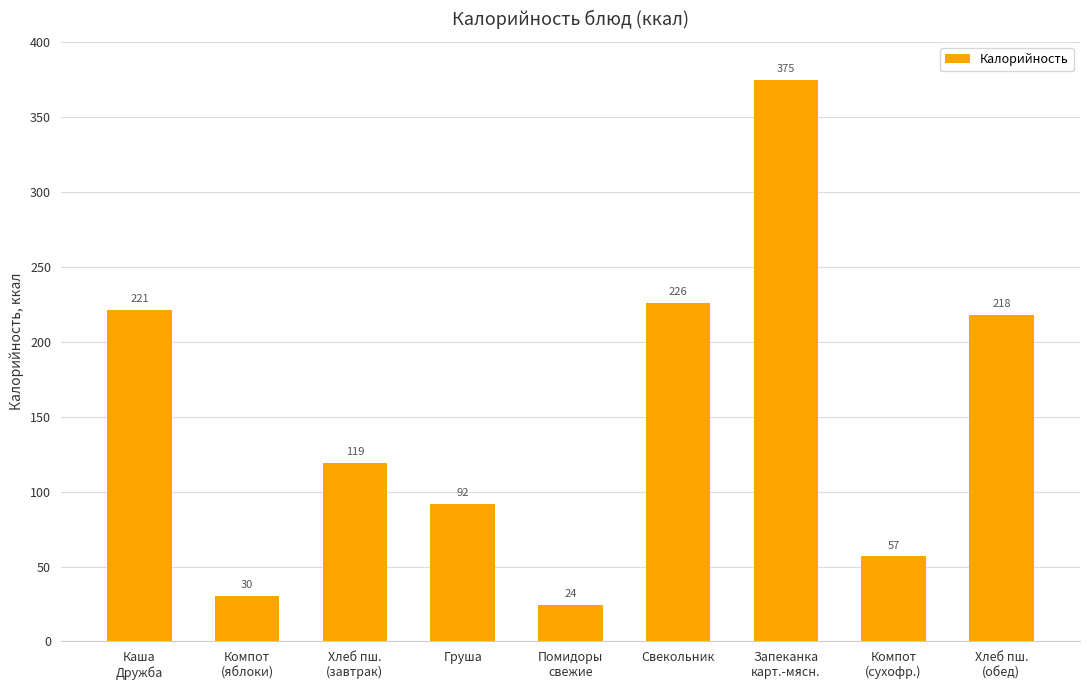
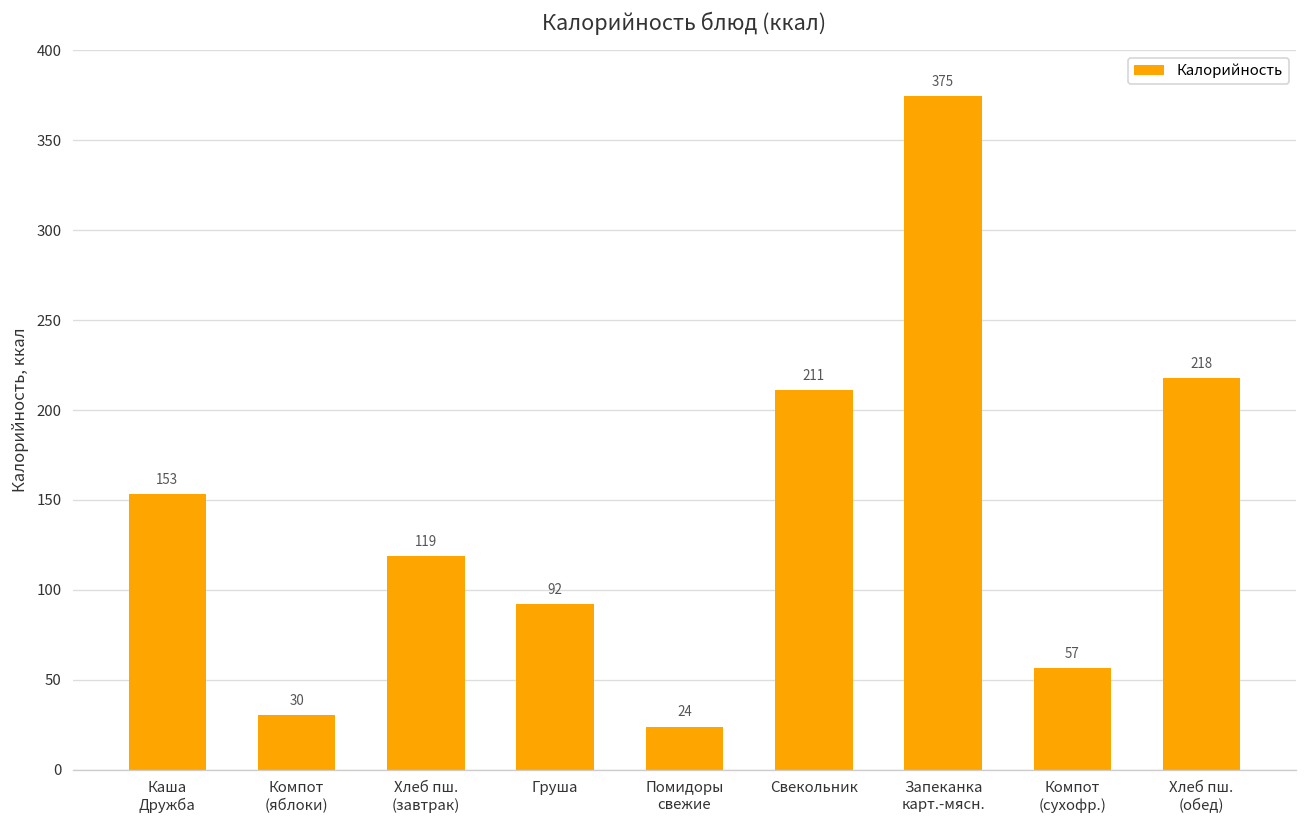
  {
-   "Каша Дружба": 221,
+   "Каша Дружба": 153,
    "Компот (яблоки)": 30,
    "Хлеб пш. (завтрак)": 119,
    "Груша": 92,
    "Помидоры свежие": 24,
-   "Свекольник": 226,
+   "Свекольник": 211,
    "Запеканка карт.-мясн.": 375,
    "Компот (сухофр.)": 57,
    "Хлеб пш. (обед)": 218
  }
